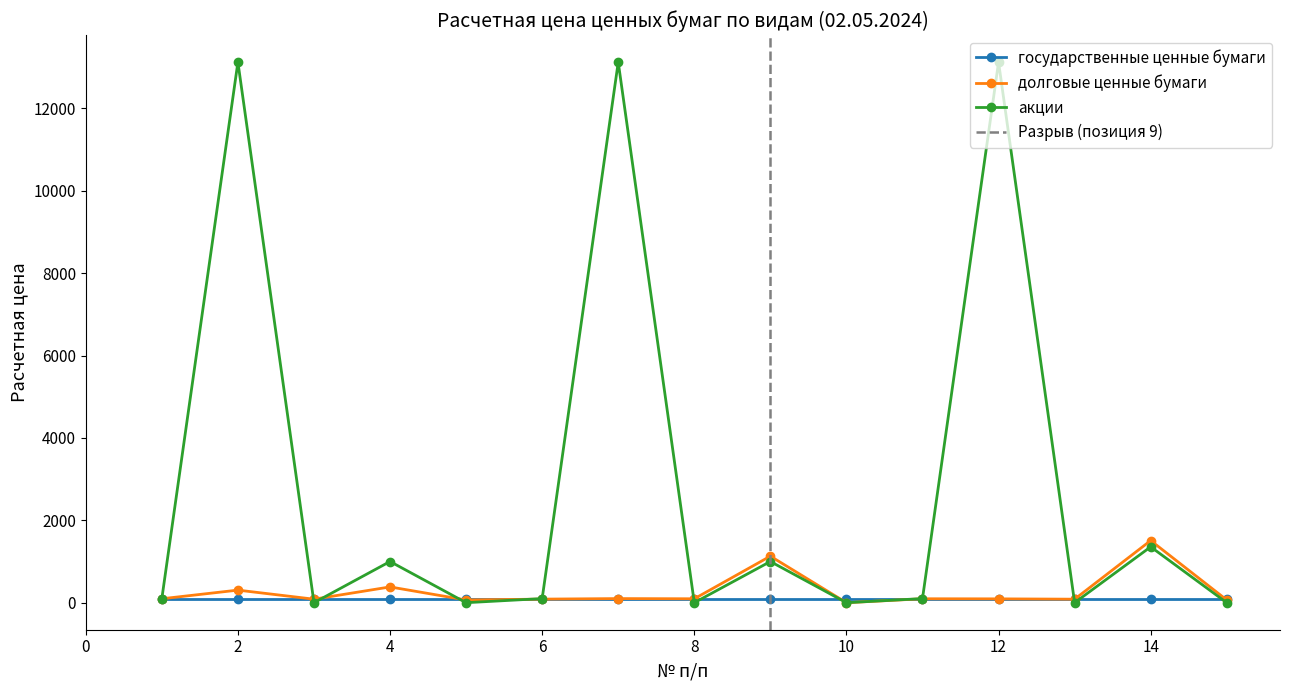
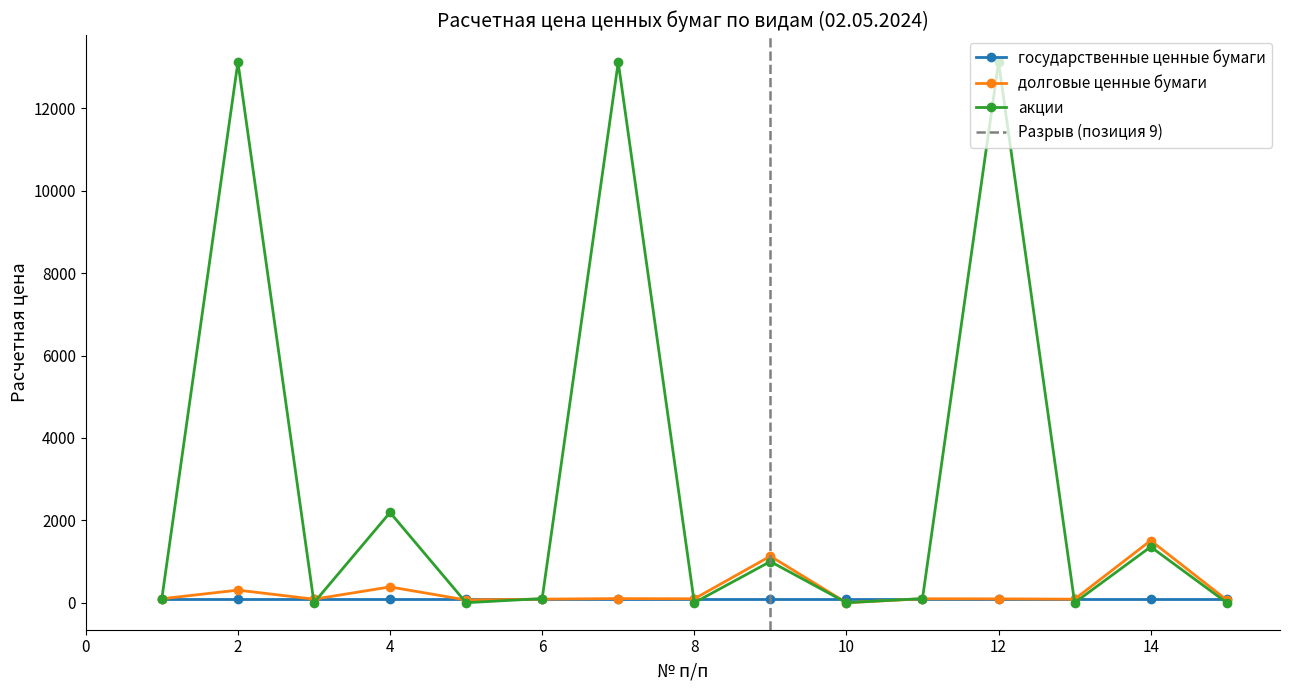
  {
    "государственные ценные бумаги": {
      "2": 100,
      "4": 100,
      "10": 100,
      "14": 100
    },
    "долговые ценные бумаги": {
      "2": 300,
      "4": 400,
      "14": 1500
    },
    "акции": {
      "2": 13100,
-     "4": 1000,
+     "4": 2200,
      "8": 0,
      "14": 1400
    }
  }
